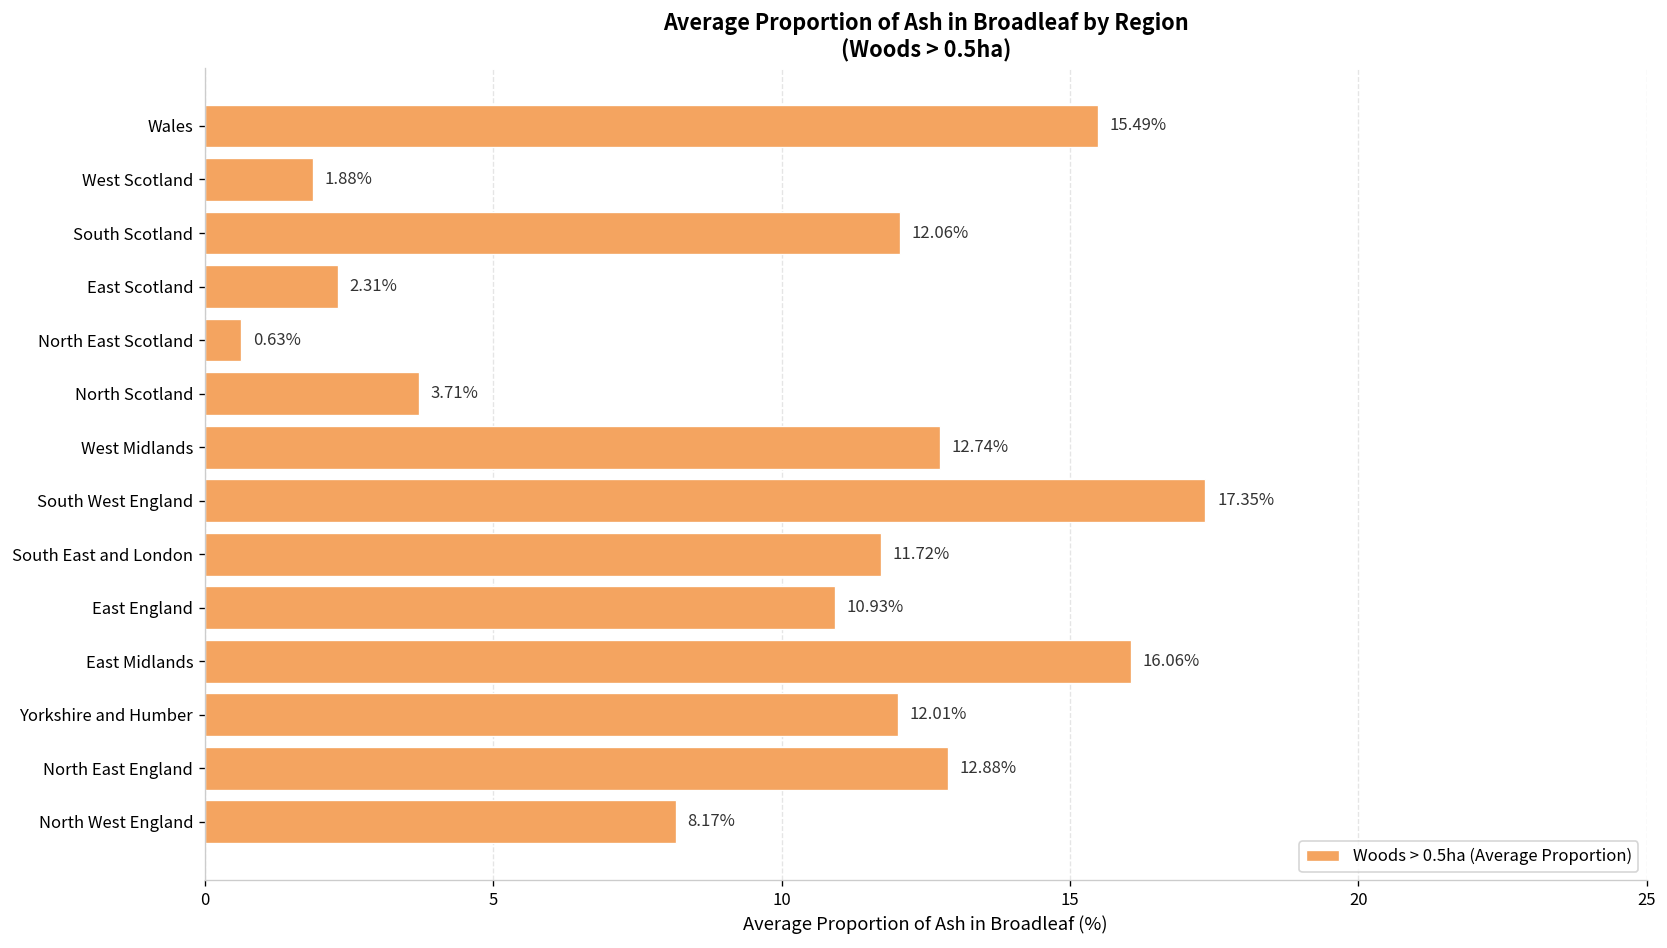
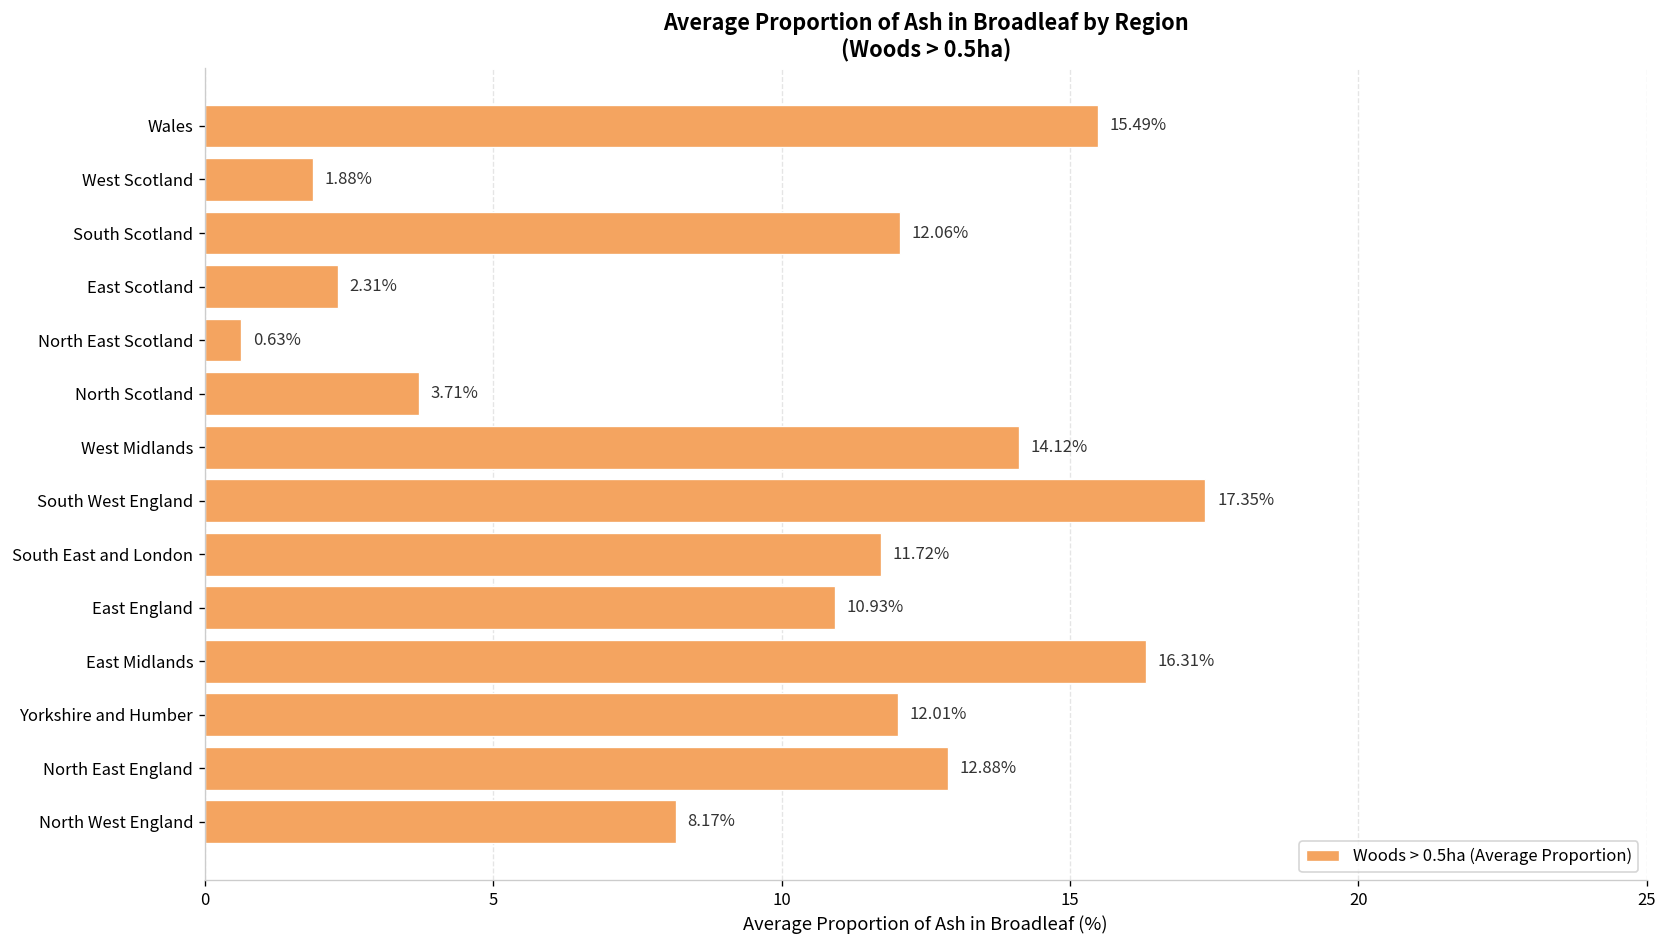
  {
    "Wales": "15.49%",
    "West Scotland": "1.88%",
    "South Scotland": "12.06%",
    "East Scotland": "2.31%",
    "North East Scotland": "0.63%",
    "North Scotland": "3.71%",
-   "West Midlands": "12.74%",
+   "West Midlands": "14.12%",
    "South West England": "17.35%",
    "South East and London": "11.72%",
    "East England": "10.93%",
-   "East Midlands": "16.06%",
+   "East Midlands": "16.31%",
    "Yorkshire and Humber": "12.01%",
    "North East England": "12.88%",
    "North West England": "8.17%"
  }
